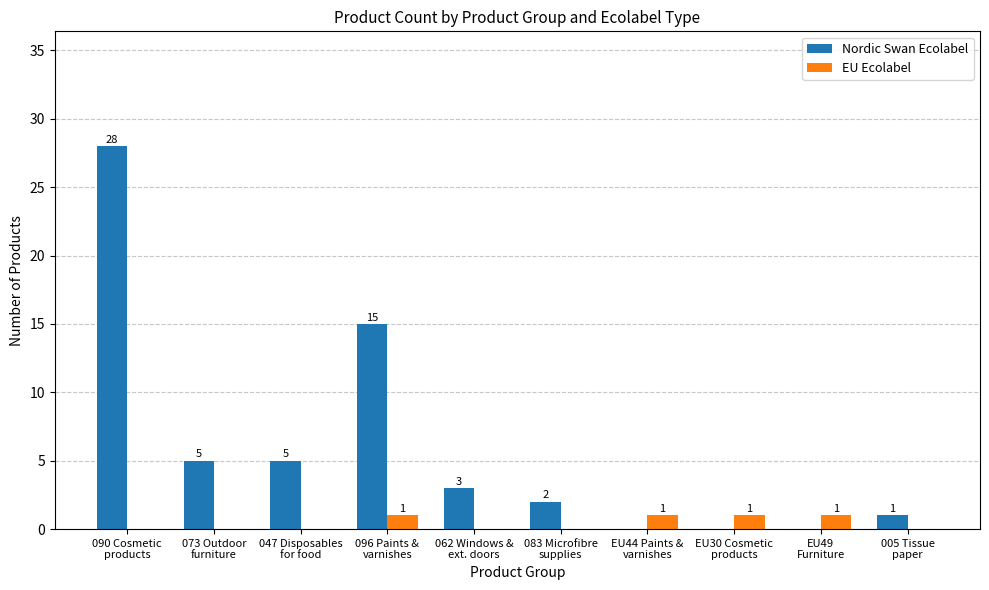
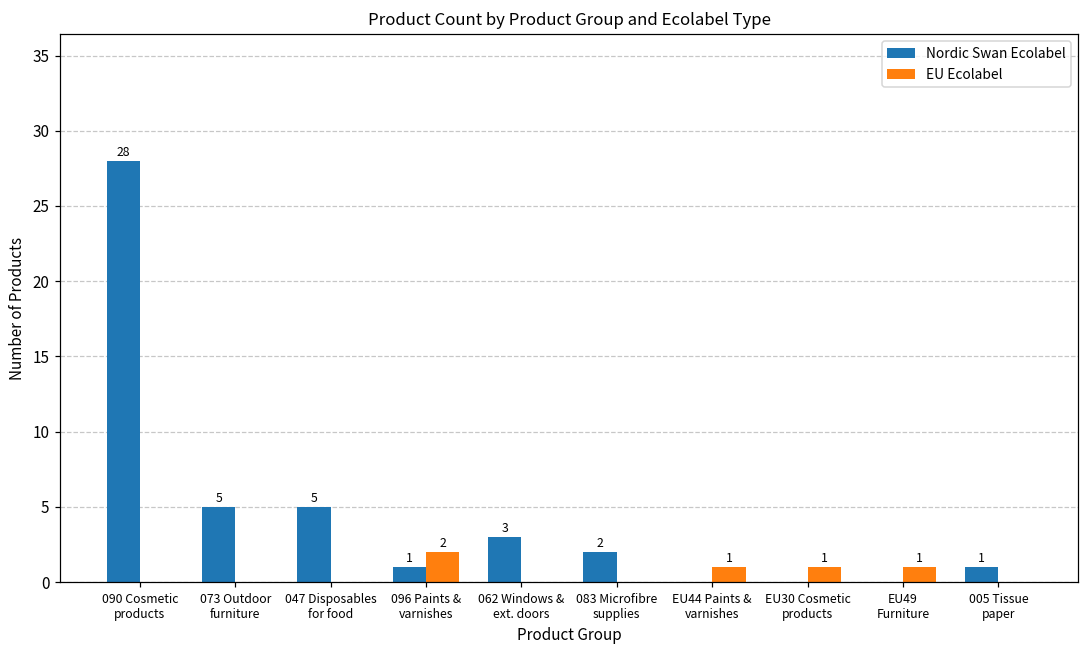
  {
    "Nordic Swan Ecolabel": {
      "090 Cosmetic products": 28,
      "073 Outdoor furniture": 5,
      "047 Disposables for food": 5,
-     "096 Paints & varnishes": 15,
+     "096 Paints & varnishes": 1,
      "062 Windows & ext. doors": 3,
      "083 Microfibre supplies": 2,
      "005 Tissue paper": 1
    },
    "EU Ecolabel": {
-     "096 Paints & varnishes": 1,
+     "096 Paints & varnishes": 2,
      "EU44 Paints & varnishes": 1,
      "EU30 Cosmetic products": 1,
      "EU49 Furniture": 1
    }
  }
